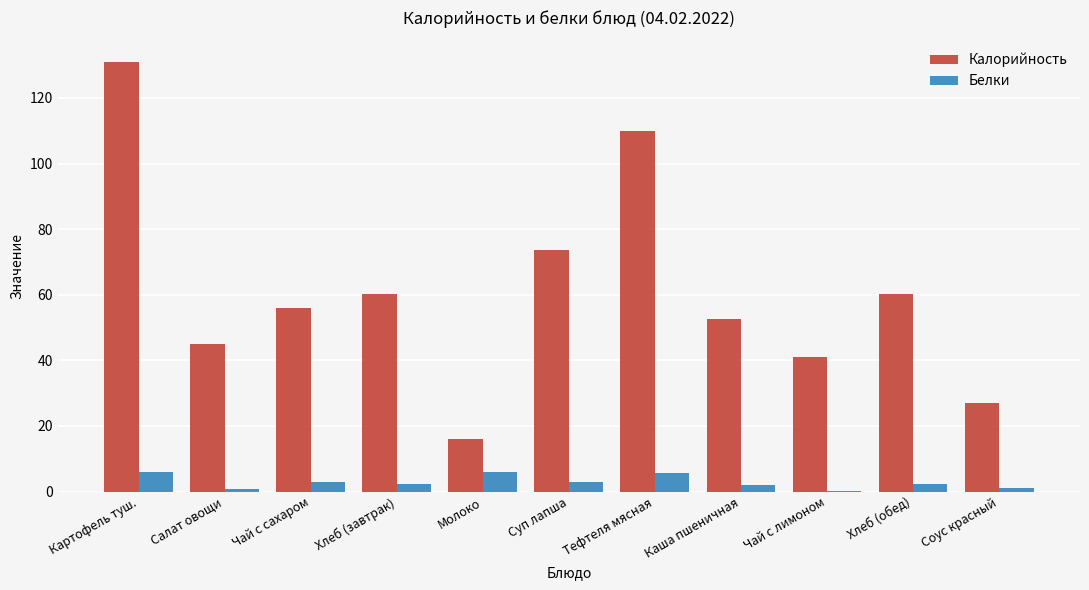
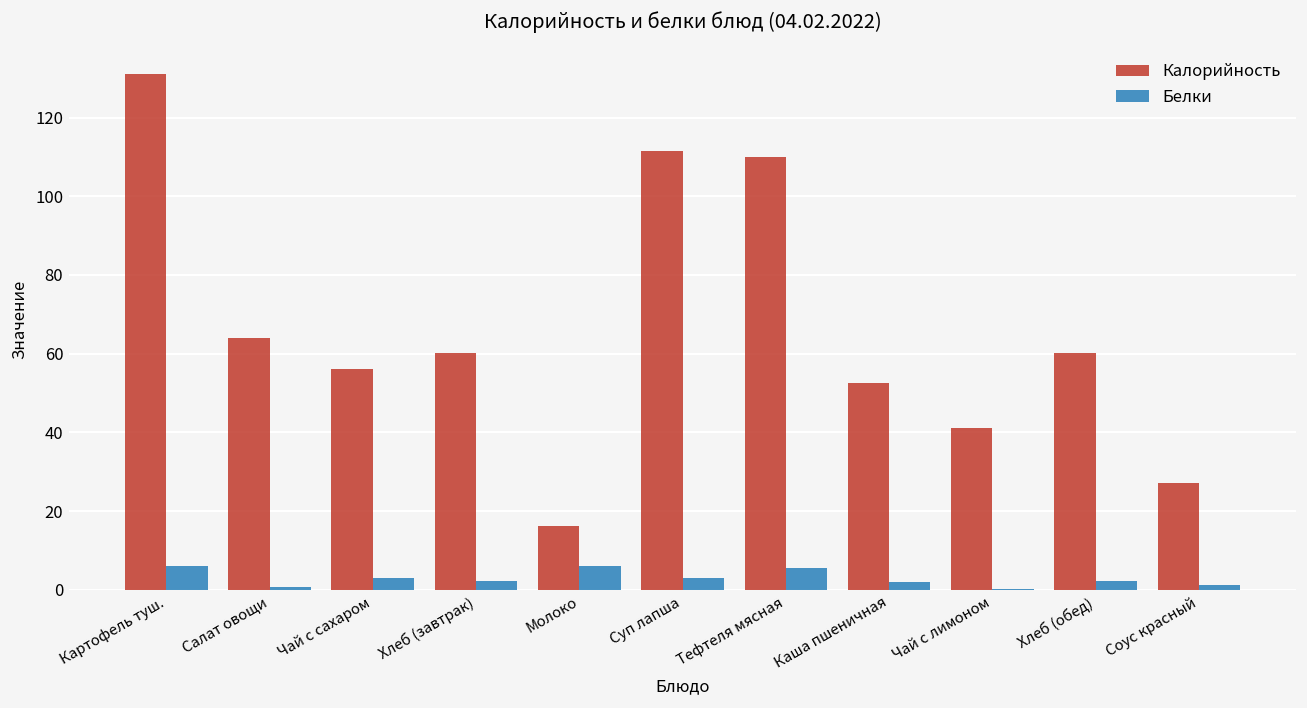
  {
    "Калорийность": {
      "Картофель туш.": 131,
-     "Салат овощи": 45,
+     "Салат овощи": 64,
      "Чай с сахаром": 56,
      "Хлеб (завтрак)": 60,
      "Молоко": 16,
-     "Суп лапша": 74,
+     "Суп лапша": 112,
      "Тефтеля мясная": 110,
      "Каша пшеничная": 53,
      "Чай с лимоном": 41,
      "Хлеб (обед)": 60,
      "Соус красный": 27
    },
    "Белки": {
      "Картофель туш.": 6,
      "Салат овощи": 1,
      "Чай с сахаром": 3,
      "Хлеб (завтрак)": 2,
      "Молоко": 6,
      "Суп лапша": 3,
      "Тефтеля мясная": 6,
      "Каша пшеничная": 2,
      "Хлеб (обед)": 2,
      "Соус красный": 1
    }
  }
